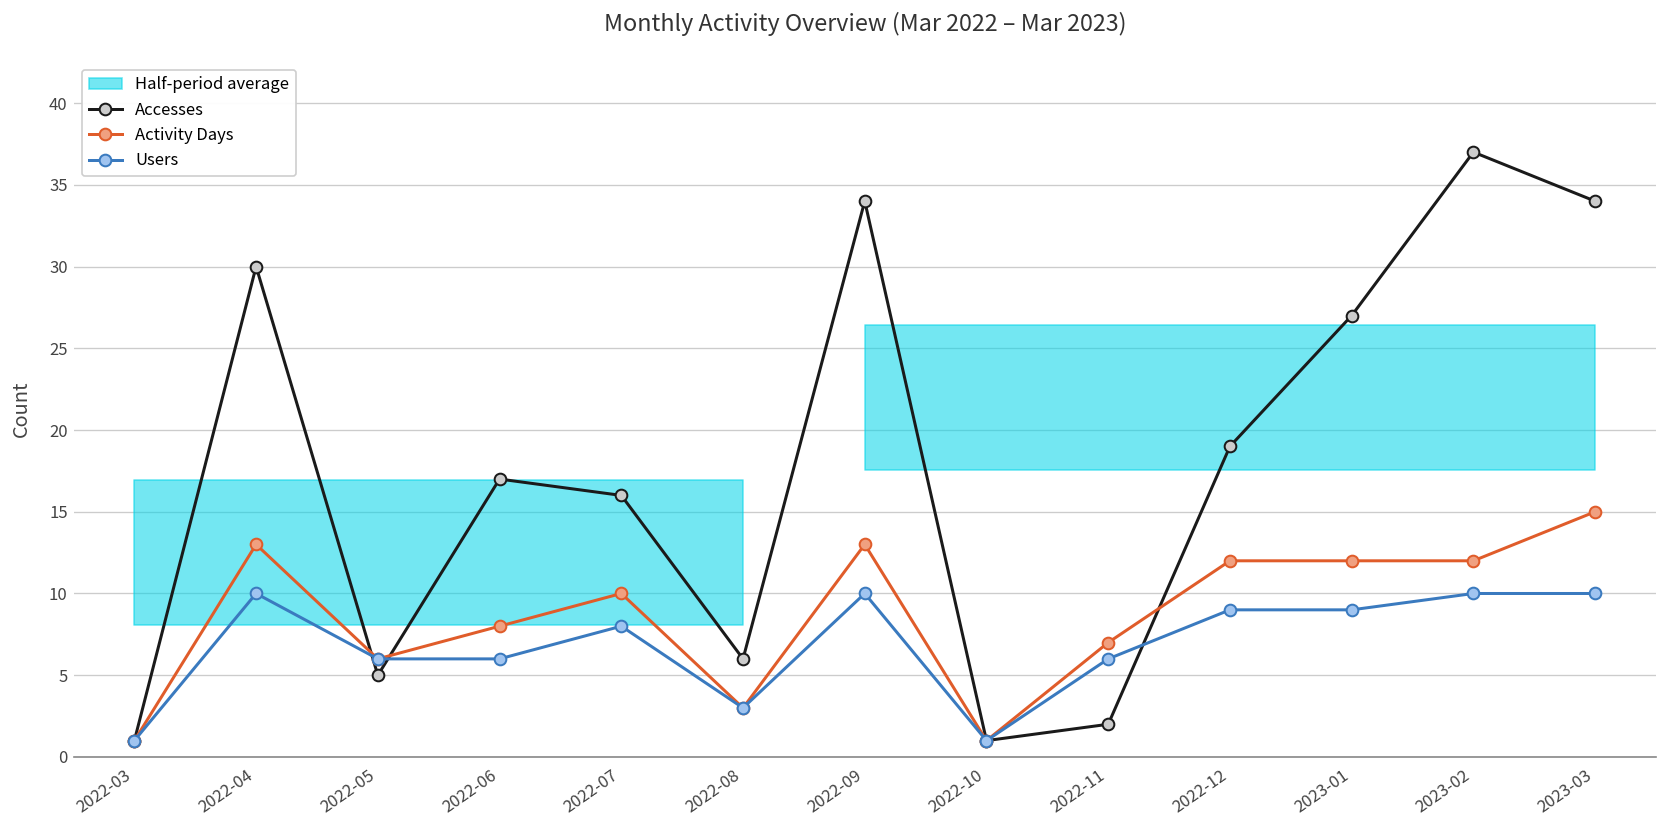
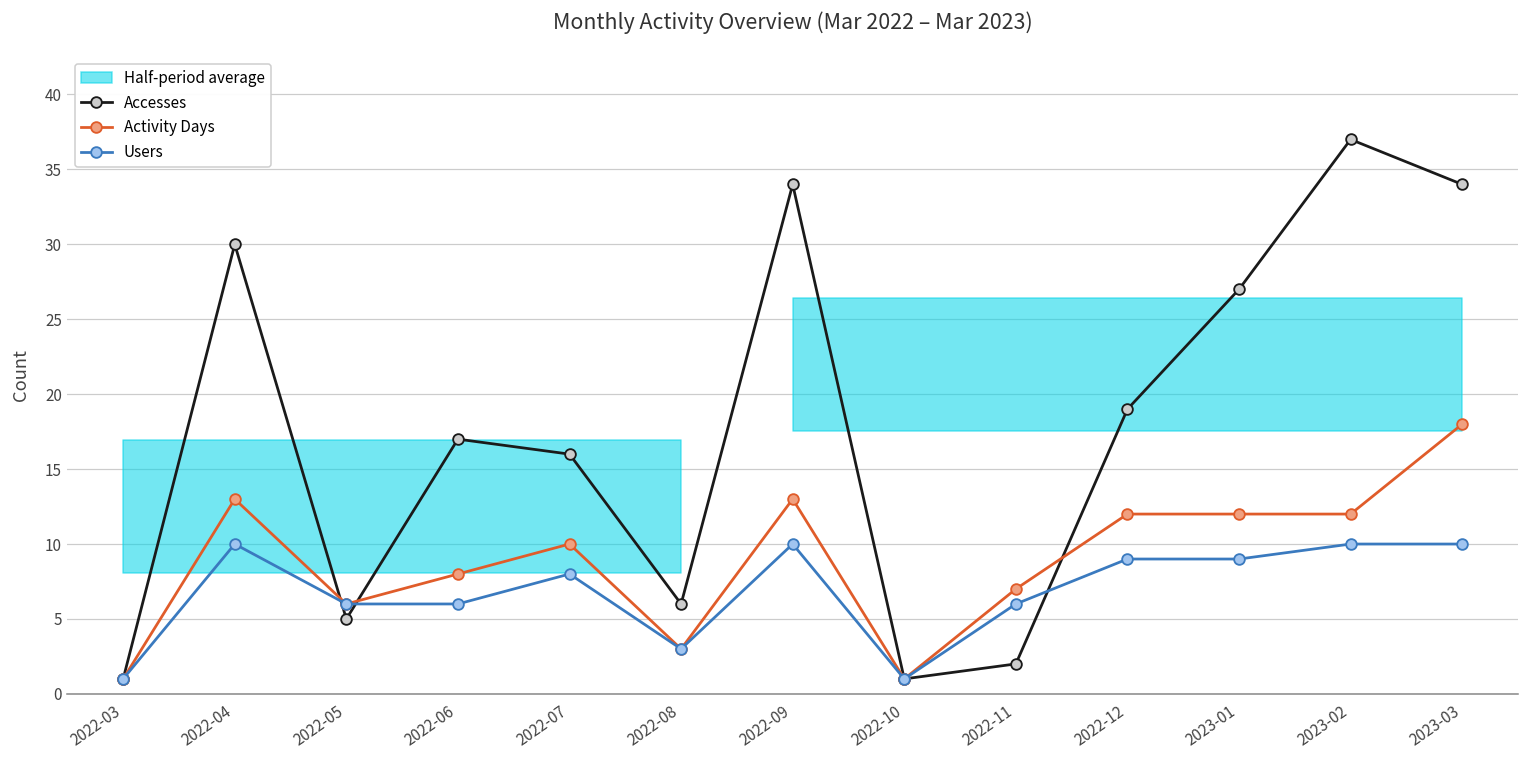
  {
    "Accesses": {
      "2022-04": 30,
      "2022-05": 5,
      "2022-07": 16,
      "2022-08": 6,
      "2022-09": 34,
      "2022-11": 2,
      "2022-12": 19,
      "2023-01": 27,
      "2023-02": 37,
      "2023-03": 34
    },
    "Activity Days": {
      "2022-04": 13,
      "2022-06": 8,
      "2022-07": 10,
      "2022-09": 13,
      "2022-11": 7,
      "2022-12": 12,
      "2023-01": 12,
      "2023-02": 12,
-     "2023-03": 15
+     "2023-03": 18
    },
    "Users": {
      "2022-04": 10,
      "2022-06": 6,
      "2022-07": 8,
      "2022-09": 10,
      "2022-11": 6,
      "2022-12": 9,
      "2023-01": 9,
      "2023-02": 10,
      "2023-03": 10
    }
  }
